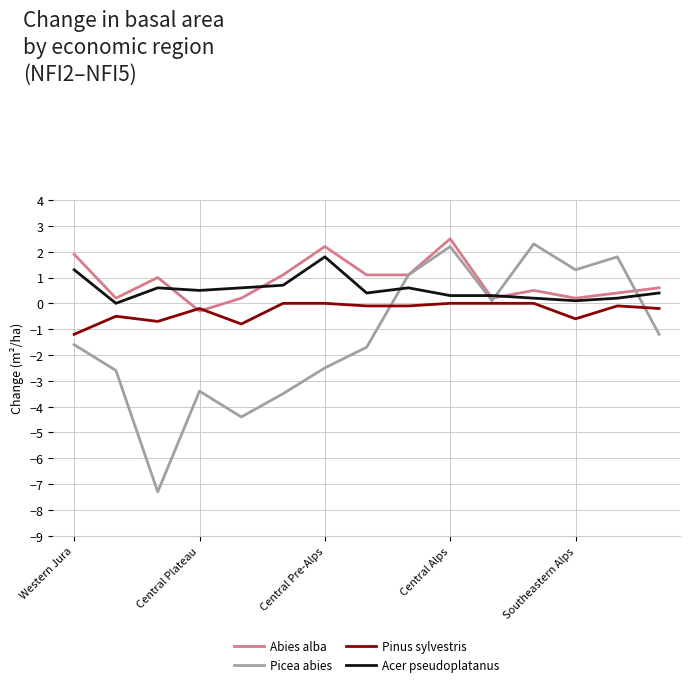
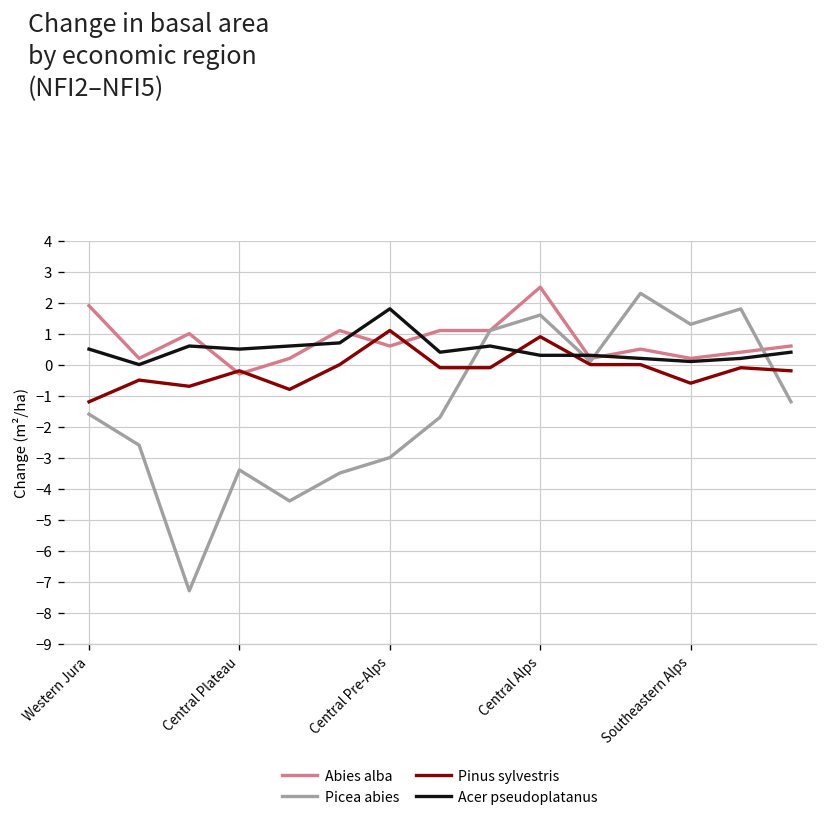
  {
    "Abies alba": {
      "Western Jura": 1.9,
-     "Central Pre-Alps": 2.2,
+     "Central Pre-Alps": 0.6,
      "Central Alps": 2.5,
      "Southeastern Alps": 0.2
    },
    "Picea abies": {
      "Western Jura": -1.6,
      "Central Plateau": -3.4,
-     "Central Pre-Alps": -2.5,
-     "Central Alps": 2.2,
+     "Central Pre-Alps": -3.0,
+     "Central Alps": 1.6,
      "Southeastern Alps": 1.3
    },
    "Pinus sylvestris": {
      "Western Jura": -1.2,
-     "Central Pre-Alps": 0.0,
-     "Central Alps": 0.0,
+     "Central Pre-Alps": 1.1,
+     "Central Alps": 0.9,
      "Southeastern Alps": -0.6
    },
    "Acer pseudoplatanus": {
-     "Western Jura": 1.3,
+     "Western Jura": 0.5,
      "Central Plateau": 0.5,
      "Central Pre-Alps": 1.8,
      "Central Alps": 0.3,
      "Southeastern Alps": 0.1
    }
  }
